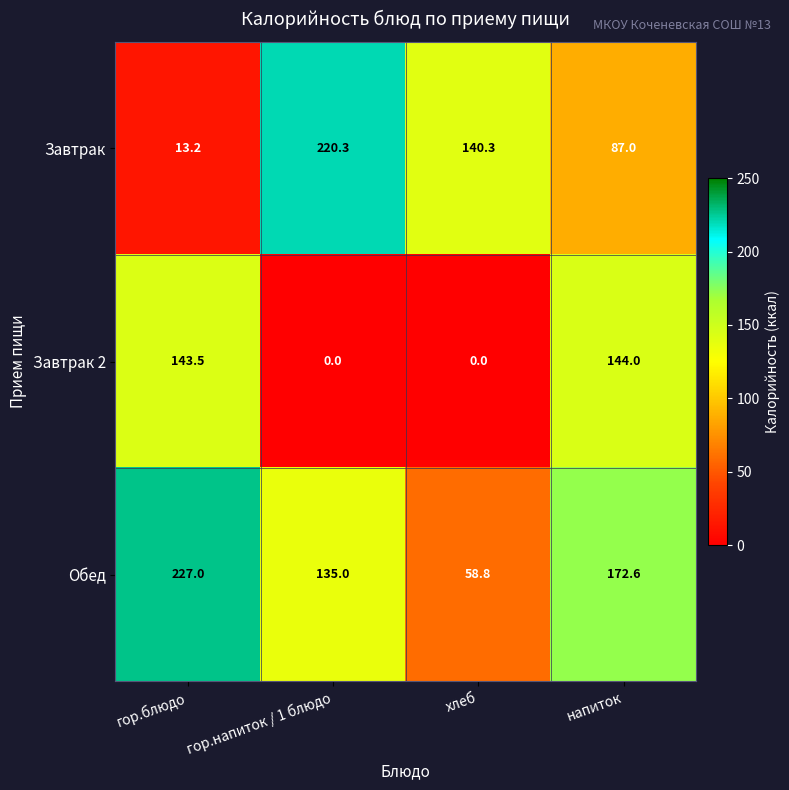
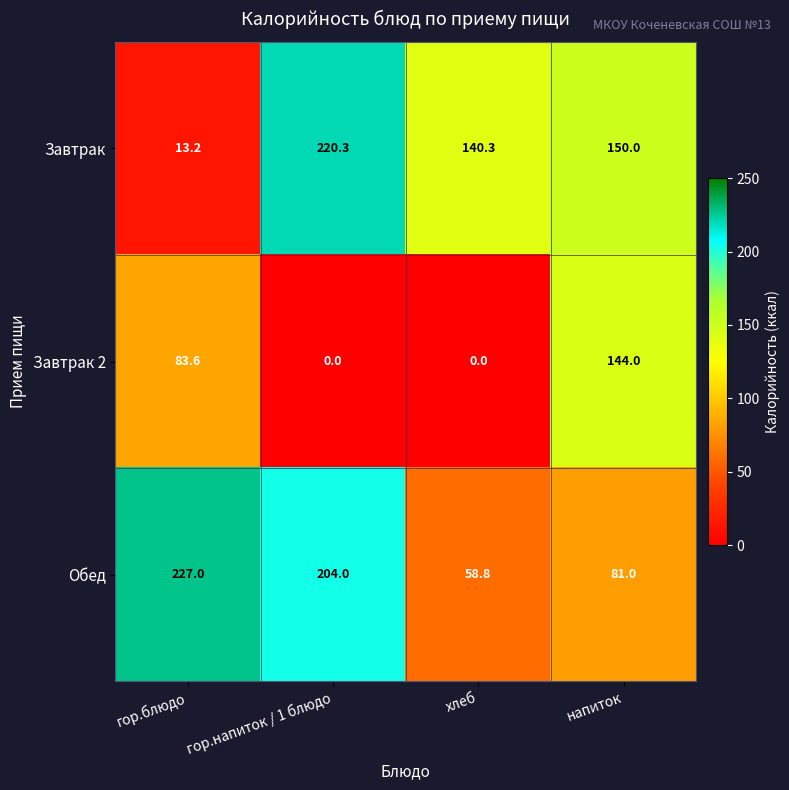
  {
    "Завтрак": {
      "гор.блюдо": 13.2,
      "гор.напиток / 1 блюдо": 220.3,
      "хлеб": 140.3,
-     "напиток": 87.0
+     "напиток": 150.0
    },
    "Завтрак 2": {
-     "гор.блюдо": 143.5,
+     "гор.блюдо": 83.6,
      "гор.напиток / 1 блюдо": 0.0,
      "хлеб": 0.0,
      "напиток": 144.0
    },
    "Обед": {
      "гор.блюдо": 227.0,
-     "гор.напиток / 1 блюдо": 135.0,
+     "гор.напиток / 1 блюдо": 204.0,
      "хлеб": 58.8,
-     "напиток": 172.6
+     "напиток": 81.0
    }
  }
